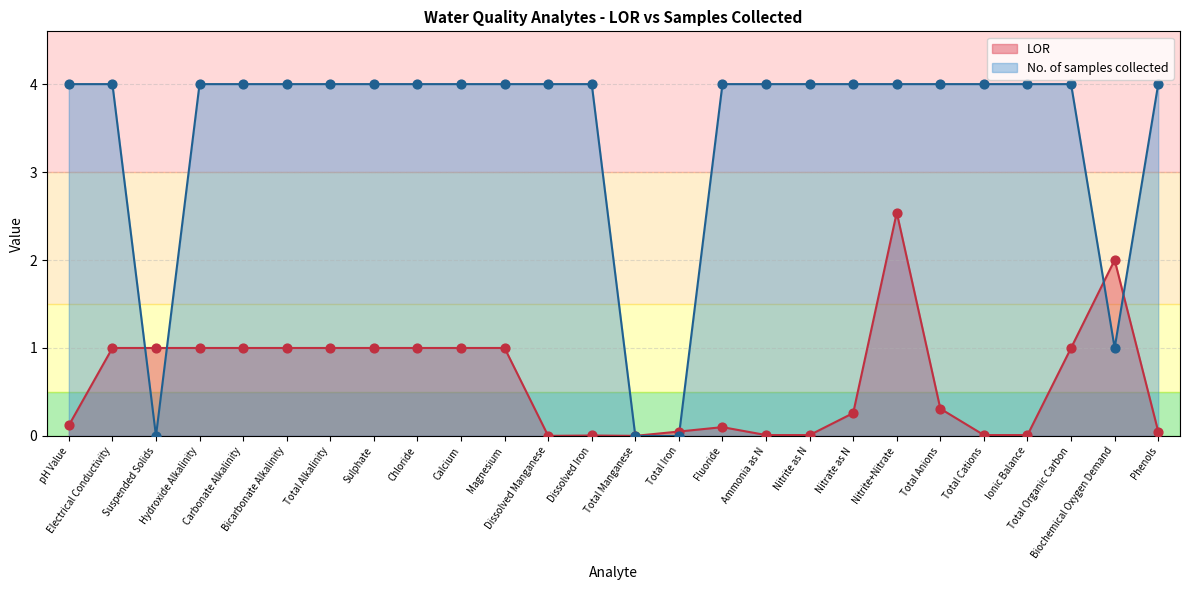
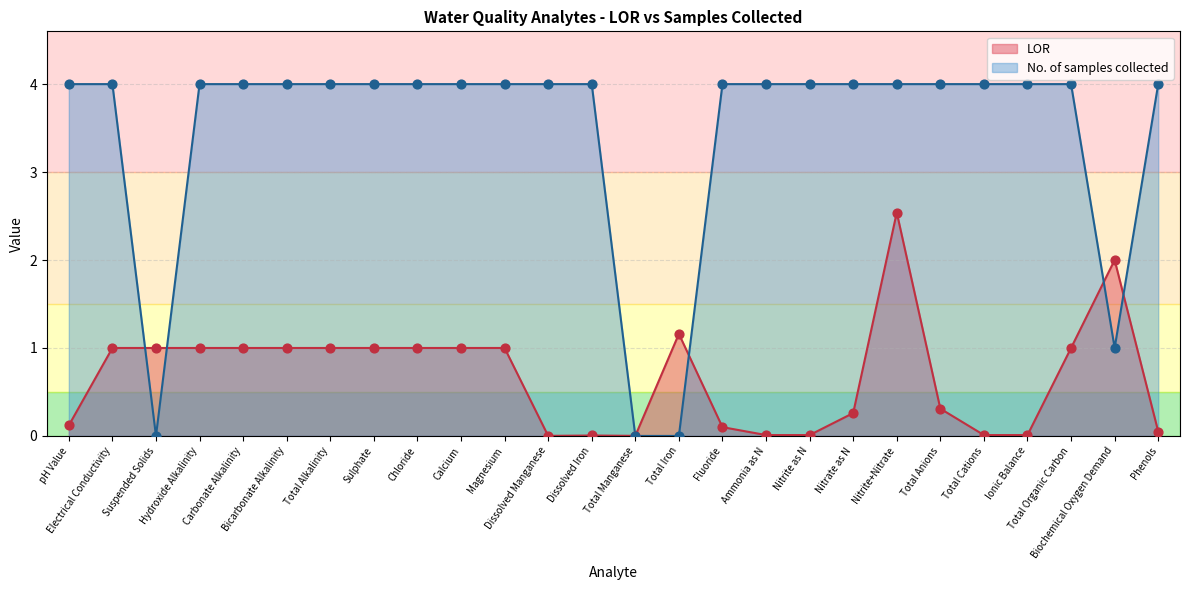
  {
    "LOR": {
      "pH Value": 0.1,
      "Electrical Conductivity": 1.0,
      "Suspended Solids": 1.0,
      "Hydroxide Alkalinity": 1.0,
      "Carbonate Alkalinity": 1.0,
      "Bicarbonate Alkalinity": 1.0,
      "Total Alkalinity": 1.0,
      "Sulphate": 1.0,
      "Chloride": 1.0,
      "Calcium": 1.0,
      "Magnesium": 1.0,
      "Dissolved Manganese": 0.0,
      "Dissolved Iron": 0.0,
-     "Total Iron": 0.1,
+     "Total Iron": 1.2,
      "Fluoride": 0.1,
      "Ammonia as N": 0.0,
      "Nitrite as N": 0.0,
      "Nitrate as N": 0.3,
      "Nitrite+Nitrate": 2.5,
      "Total Anions": 0.3,
      "Total Cations": 0.0,
      "Ionic Balance": 0.0,
      "Total Organic Carbon": 1.0,
      "Biochemical Oxygen Demand": 2.0,
      "Phenols": 0.1
    },
    "No. of samples collected": {
      "pH Value": 4.0,
      "Electrical Conductivity": 4.0,
      "Suspended Solids": 0.0,
      "Hydroxide Alkalinity": 4.0,
      "Carbonate Alkalinity": 4.0,
      "Bicarbonate Alkalinity": 4.0,
      "Total Alkalinity": 4.0,
      "Sulphate": 4.0,
      "Chloride": 4.0,
      "Calcium": 4.0,
      "Magnesium": 4.0,
      "Dissolved Manganese": 4.0,
      "Dissolved Iron": 4.0,
      "Total Iron": 0.0,
      "Fluoride": 4.0,
      "Ammonia as N": 4.0,
      "Nitrite as N": 4.0,
      "Nitrate as N": 4.0,
      "Nitrite+Nitrate": 4.0,
      "Total Anions": 4.0,
      "Total Cations": 4.0,
      "Ionic Balance": 4.0,
      "Total Organic Carbon": 4.0,
      "Biochemical Oxygen Demand": 1.0,
      "Phenols": 4.0
    }
  }
